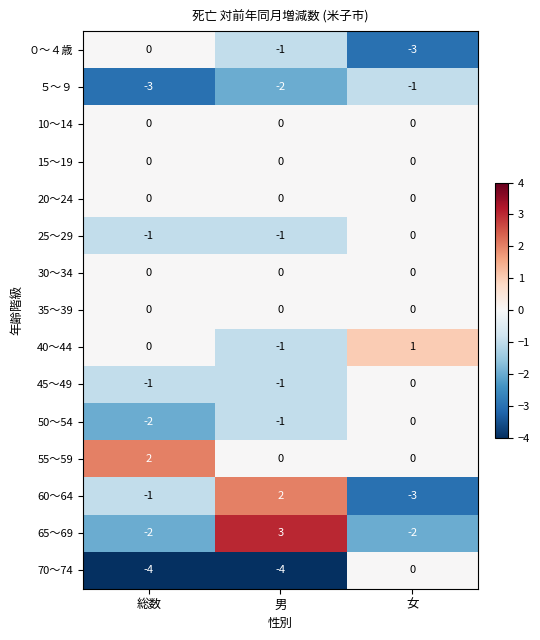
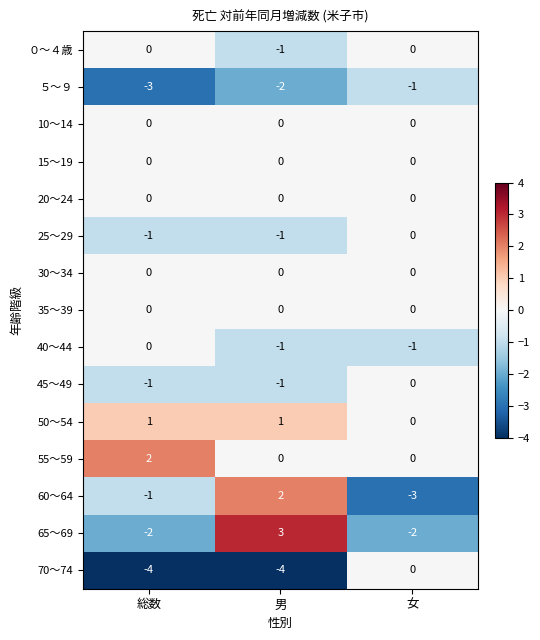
  {
    "０～４歳": {
      "総数": 0,
      "男": -1,
-     "女": -3
+     "女": 0
    },
    "５～９": {
      "総数": -3,
      "男": -2,
      "女": -1
    },
    "10～14": {
      "総数": 0,
      "男": 0,
      "女": 0
    },
    "15～19": {
      "総数": 0,
      "男": 0,
      "女": 0
    },
    "20～24": {
      "総数": 0,
      "男": 0,
      "女": 0
    },
    "25～29": {
      "総数": -1,
      "男": -1,
      "女": 0
    },
    "30～34": {
      "総数": 0,
      "男": 0,
      "女": 0
    },
    "35～39": {
      "総数": 0,
      "男": 0,
      "女": 0
    },
    "40～44": {
      "総数": 0,
      "男": -1,
-     "女": 1
+     "女": -1
    },
    "45～49": {
      "総数": -1,
      "男": -1,
      "女": 0
    },
    "50～54": {
-     "総数": -2,
-     "男": -1,
+     "総数": 1,
+     "男": 1,
      "女": 0
    },
    "55～59": {
      "総数": 2,
      "男": 0,
      "女": 0
    },
    "60～64": {
      "総数": -1,
      "男": 2,
      "女": -3
    },
    "65～69": {
      "総数": -2,
      "男": 3,
      "女": -2
    },
    "70～74": {
      "総数": -4,
      "男": -4,
      "女": 0
    }
  }
